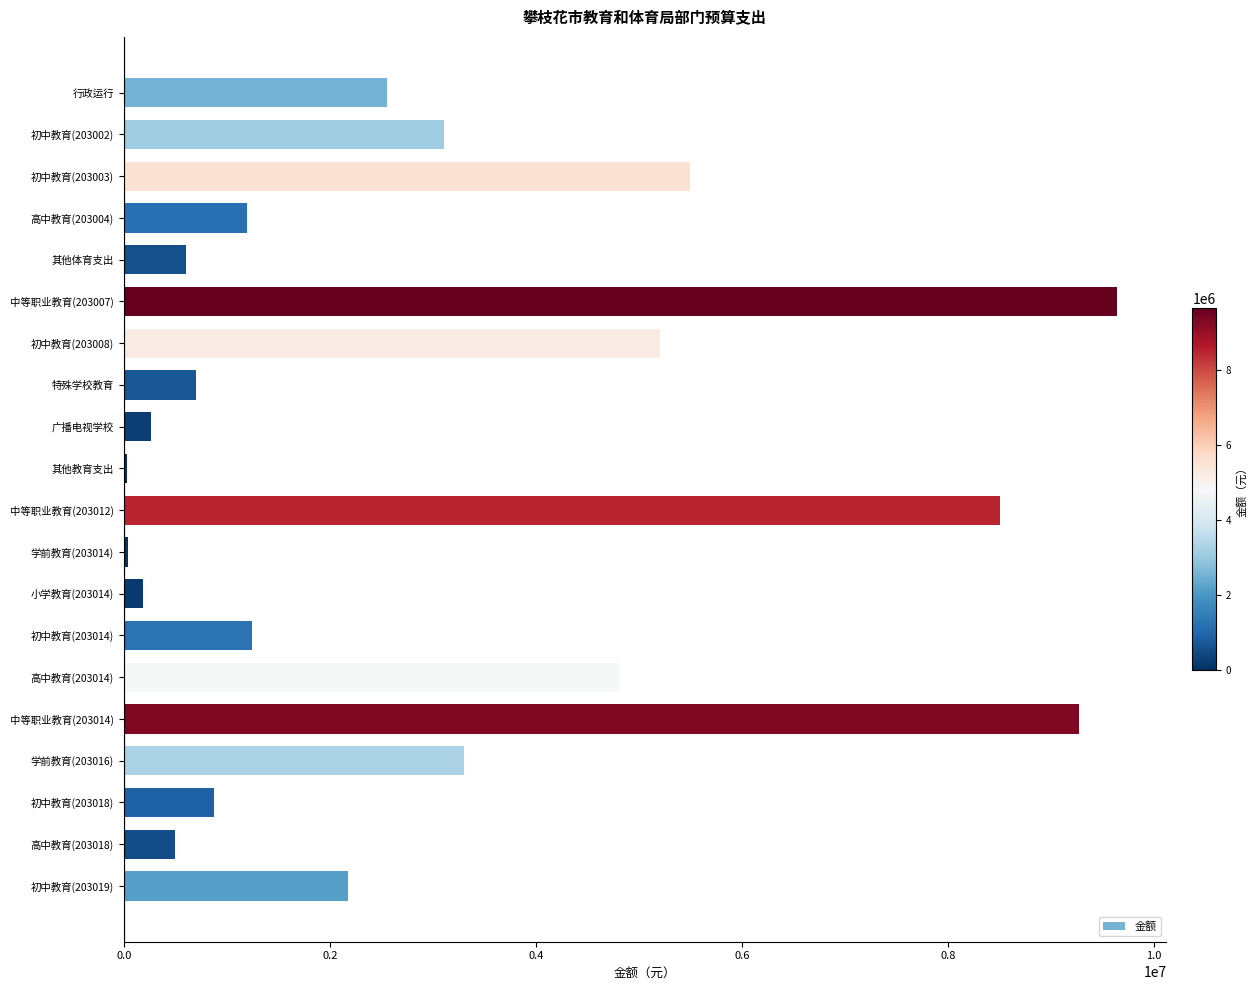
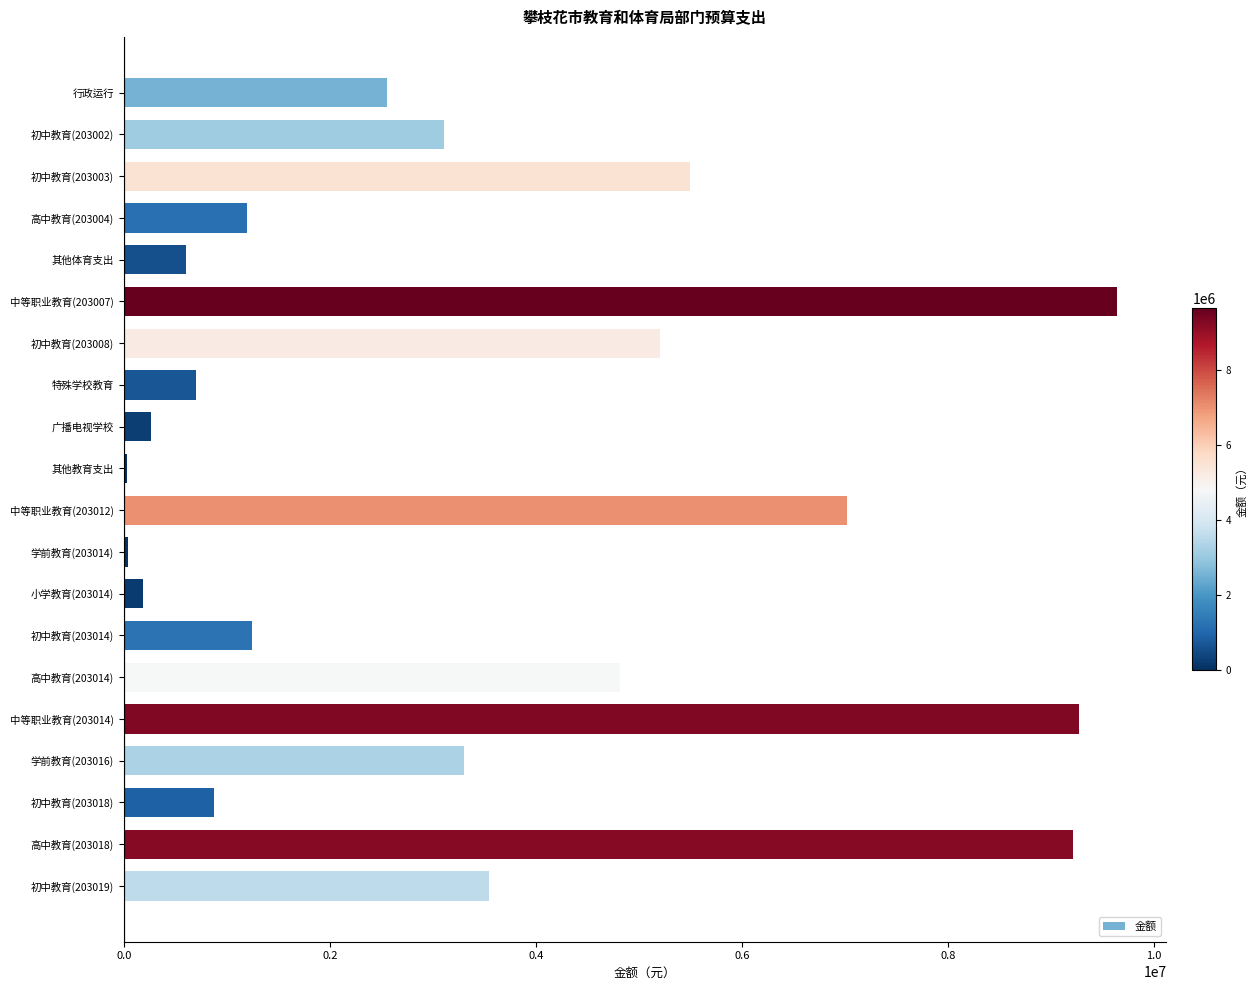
  {
    "行政运行": 2560000,
    "初中教育(203002)": 3110000,
    "初中教育(203003)": 5500000,
    "高中教育(203004)": 1200000,
    "其他体育支出": 600000,
    "中等职业教育(203007)": 9640000,
    "初中教育(203008)": 5210000,
    "特殊学校教育": 700000,
    "广播电视学校": 260000,
    "其他教育支出": 30000,
-   "中等职业教育(203012)": 8510000,
+   "中等职业教育(203012)": 7020000,
    "学前教育(203014)": 50000,
    "小学教育(203014)": 190000,
    "初中教育(203014)": 1250000,
    "高中教育(203014)": 4820000,
    "中等职业教育(203014)": 9270000,
    "学前教育(203016)": 3300000,
    "初中教育(203018)": 870000,
-   "高中教育(203018)": 500000,
-   "初中教育(203019)": 2170000
+   "高中教育(203018)": 9220000,
+   "初中教育(203019)": 3550000
  }
